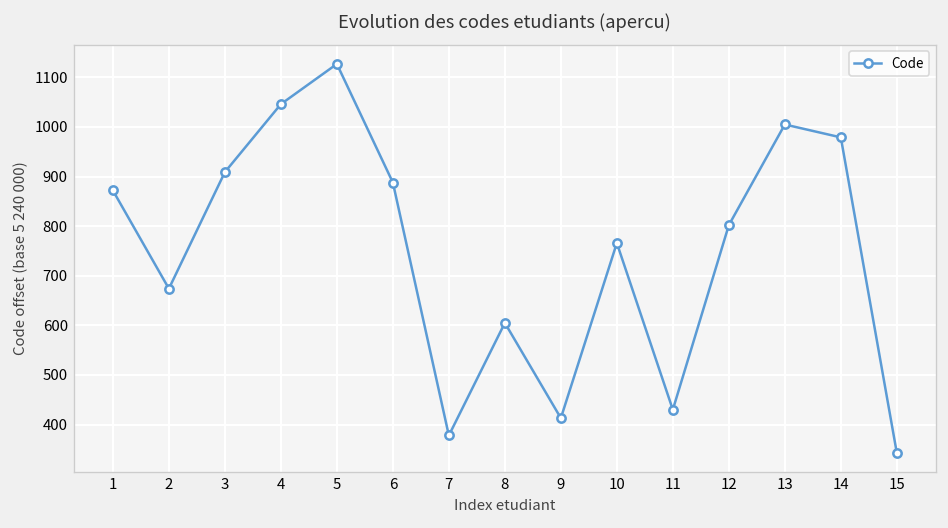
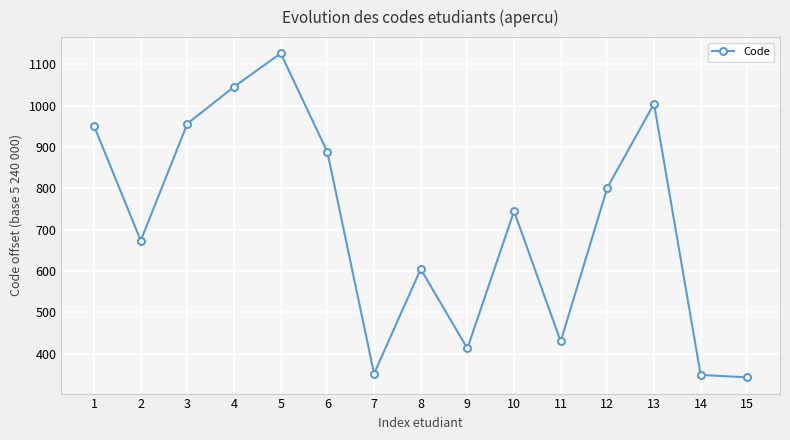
  {
-   "1": 870,
+   "1": 950,
    "2": 670,
-   "3": 910,
+   "3": 960,
    "4": 1050,
    "5": 1130,
    "6": 890,
-   "7": 380,
+   "7": 350,
    "8": 610,
    "9": 410,
-   "10": 770,
+   "10": 750,
    "11": 430,
    "12": 800,
    "13": 1010,
-   "14": 980,
+   "14": 350,
    "15": 340
  }
